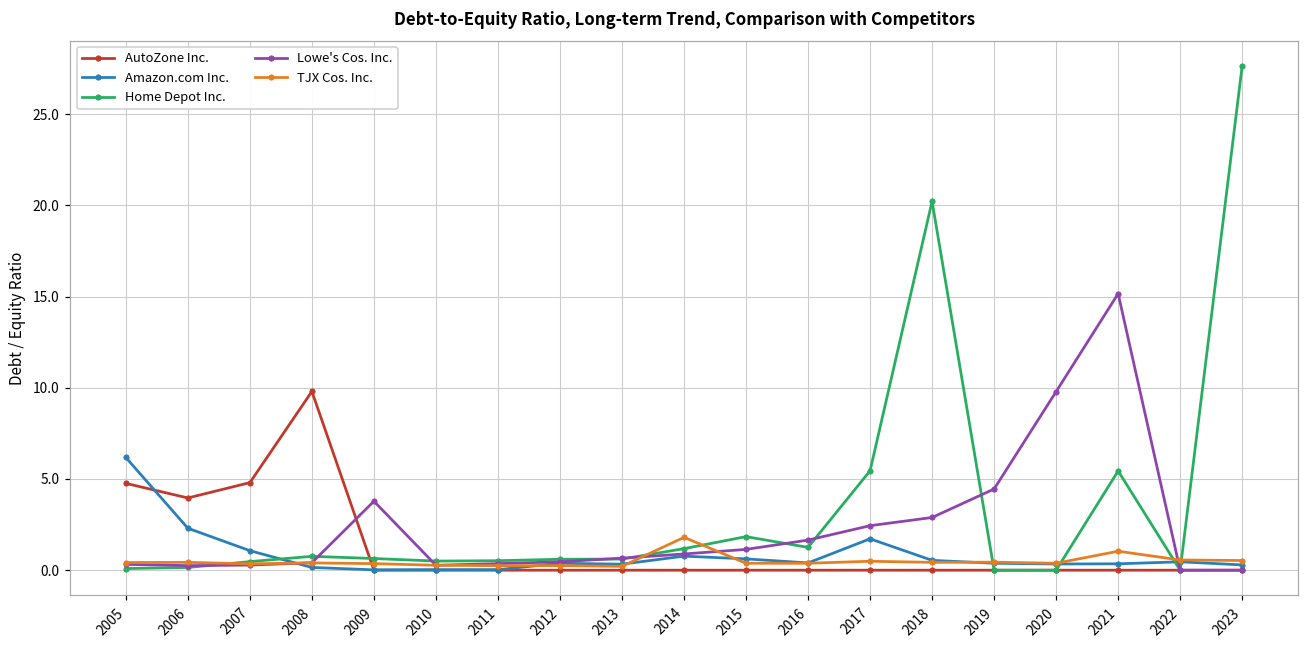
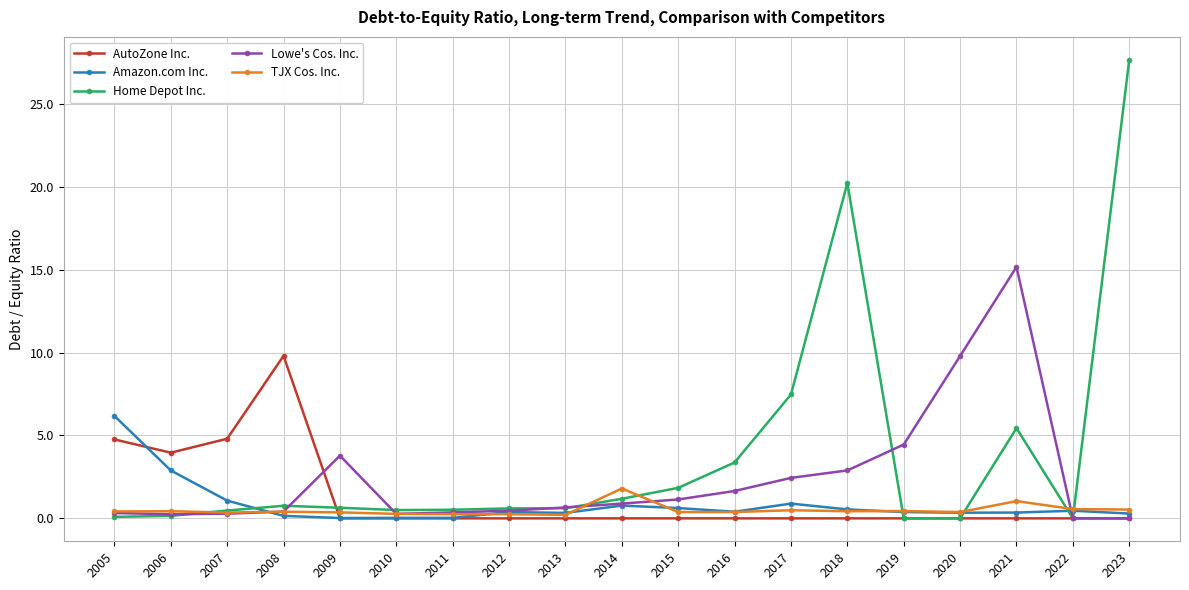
  {
    "AutoZone Inc.": {
      "2005": 4.8,
      "2006": 4.0,
      "2007": 4.8,
      "2008": 9.8,
      "2012": 0.0,
      "2013": 0.0,
      "2014": 0.0,
      "2015": 0.0,
      "2016": 0.0,
      "2017": 0.0,
      "2018": 0.0,
      "2021": 0.0
    },
    "Amazon.com Inc.": {
      "2005": 6.2,
-     "2006": 2.3,
+     "2006": 2.9,
      "2007": 1.1,
      "2008": 0.2,
      "2015": 0.6,
-     "2017": 1.7,
+     "2017": 0.9,
      "2021": 0.4,
      "2023": 0.3
    },
    "Home Depot Inc.": {
      "2005": 0.1,
      "2008": 0.8,
      "2009": 0.6,
      "2010": 0.5,
      "2011": 0.5,
      "2014": 1.2,
      "2015": 1.8,
-     "2016": 1.3,
-     "2017": 5.5,
+     "2016": 3.4,
+     "2017": 7.5,
      "2018": 20.2,
      "2021": 5.4,
      "2023": 27.7
    },
    "Lowe's Cos. Inc.": {
      "2009": 3.8,
      "2015": 1.1,
      "2016": 1.7,
      "2017": 2.4,
      "2018": 2.9,
      "2019": 4.5,
      "2020": 9.8,
      "2021": 15.2
    },
    "TJX Cos. Inc.": {
      "2006": 0.4,
      "2009": 0.4,
      "2014": 1.8,
      "2015": 0.4,
      "2017": 0.5,
      "2021": 1.0,
      "2023": 0.5
    }
  }
